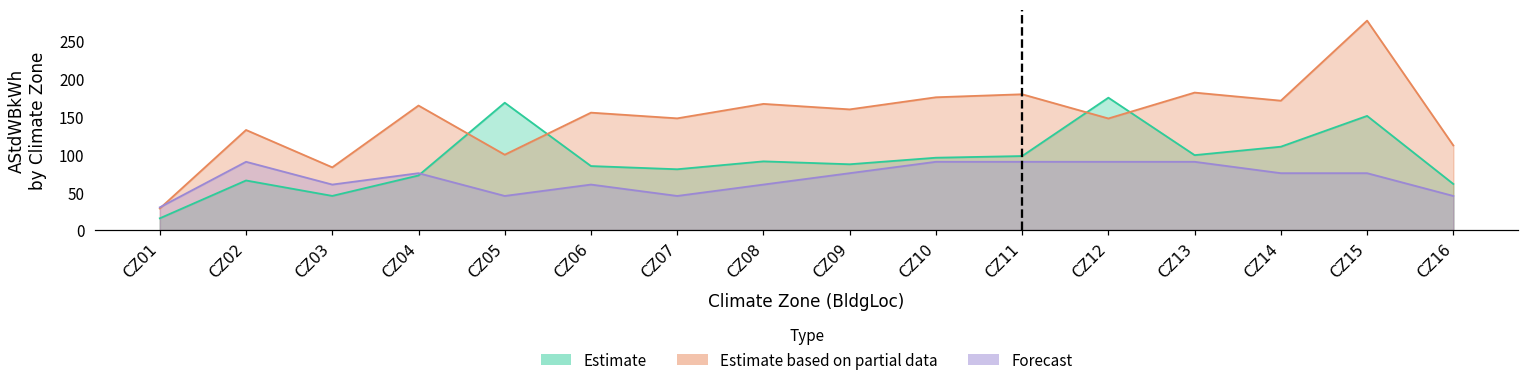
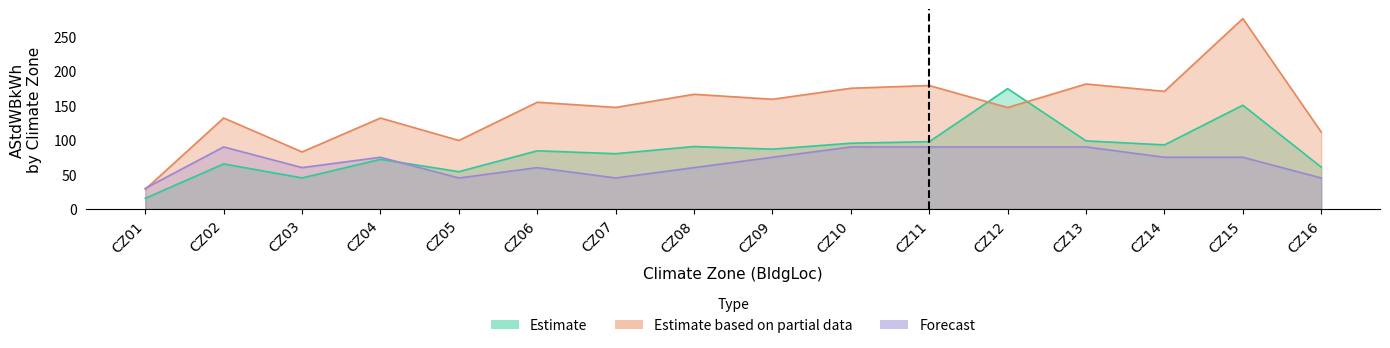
  {
    "Estimate": {
      "CZ01": 20,
      "CZ02": 70,
      "CZ03": 50,
-     "CZ05": 170,
+     "CZ05": 50,
      "CZ06": 80,
      "CZ07": 80,
      "CZ08": 90,
      "CZ09": 90,
      "CZ10": 100,
      "CZ11": 100,
      "CZ12": 170,
      "CZ13": 100,
-     "CZ14": 110,
+     "CZ14": 90,
      "CZ15": 150,
      "CZ16": 60
    },
    "Estimate based on partial data": {
      "CZ02": 130,
      "CZ03": 80,
-     "CZ04": 160,
+     "CZ04": 130,
      "CZ05": 100,
      "CZ06": 150,
      "CZ07": 150,
      "CZ08": 170,
      "CZ09": 160,
      "CZ10": 180,
      "CZ11": 180,
      "CZ12": 150,
      "CZ13": 180,
      "CZ14": 170,
      "CZ15": 280,
      "CZ16": 110
    },
    "Forecast": {
      "CZ02": 90,
      "CZ03": 60,
      "CZ05": 50,
      "CZ06": 60,
      "CZ07": 50,
      "CZ08": 60,
      "CZ09": 80,
      "CZ10": 90,
      "CZ11": 90,
      "CZ12": 90,
      "CZ13": 90,
      "CZ14": 80,
      "CZ15": 80,
      "CZ16": 50
    }
  }
